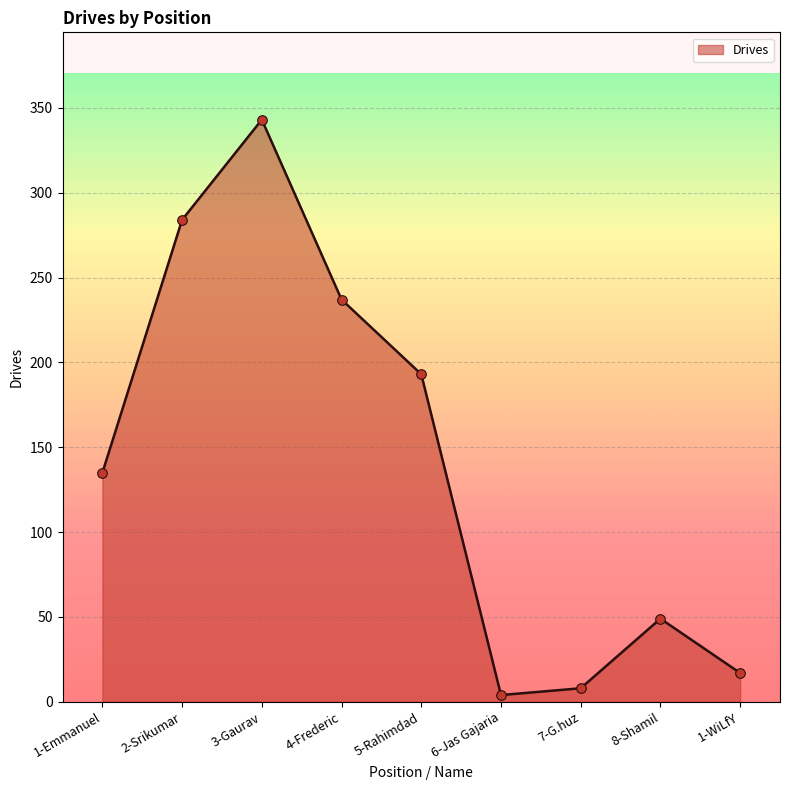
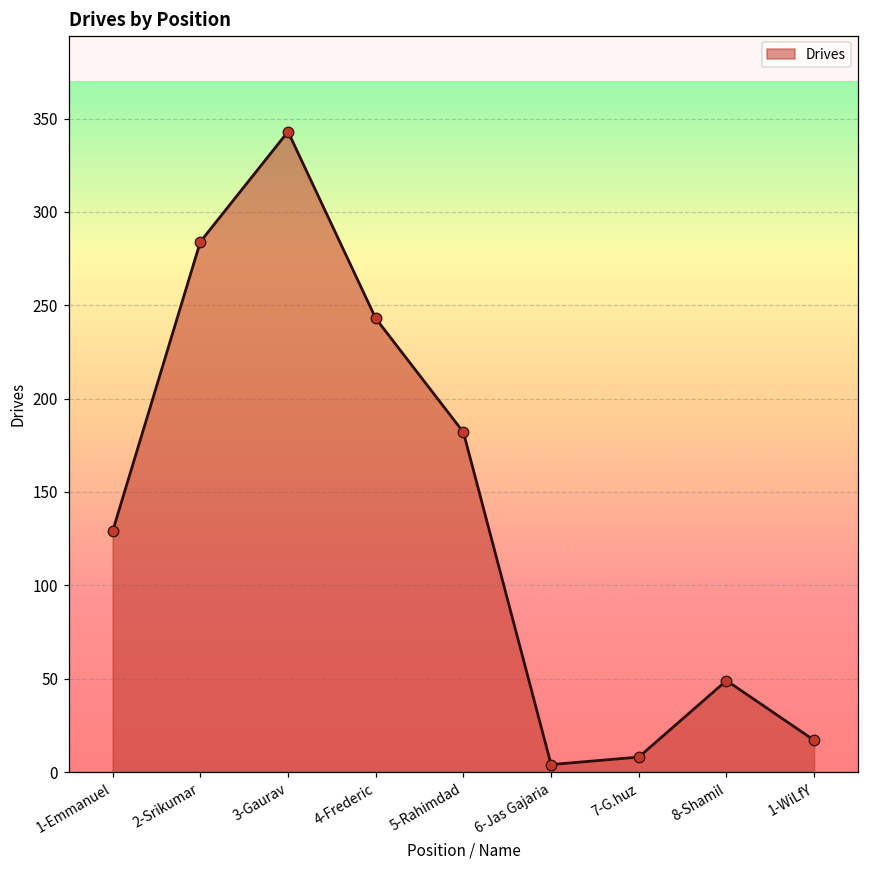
  {
-   "1-Emmanuel": 135,
+   "1-Emmanuel": 129,
    "2-Srikumar": 284,
    "3-Gaurav": 343,
-   "4-Frederic": 237,
-   "5-Rahimdad": 193,
+   "4-Frederic": 243,
+   "5-Rahimdad": 182,
    "6-Jas Gajaria": 4,
    "7-G.huz": 8,
    "8-Shamil": 49,
    "1-WiLfY": 17
  }
